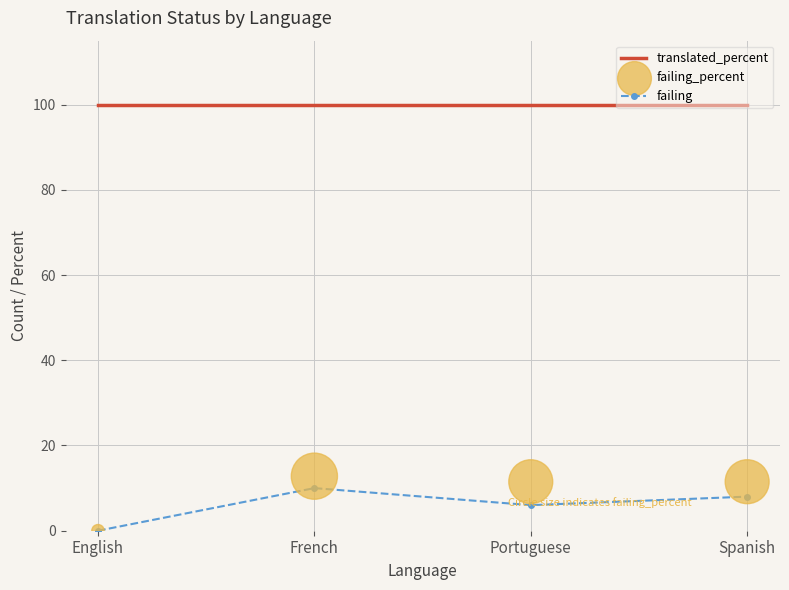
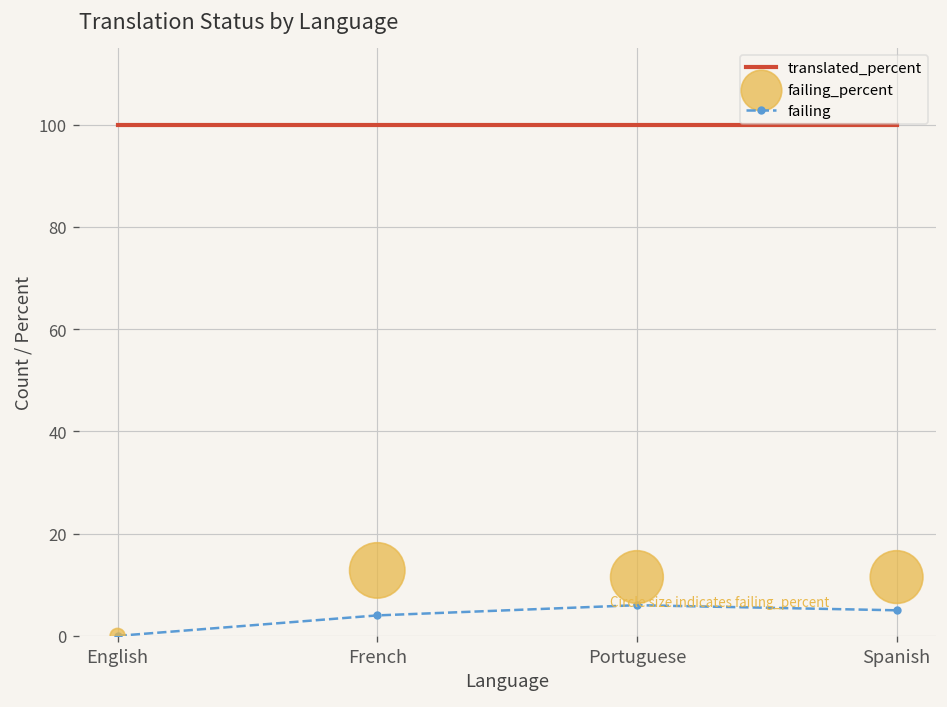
  {
    "translated_percent": {
      "English": 100,
      "French": 100,
      "Portuguese": 100
    },
    "failing": {
-     "French": 10,
+     "French": 4,
      "Portuguese": 6,
-     "Spanish": 8
+     "Spanish": 5
    }
  }
